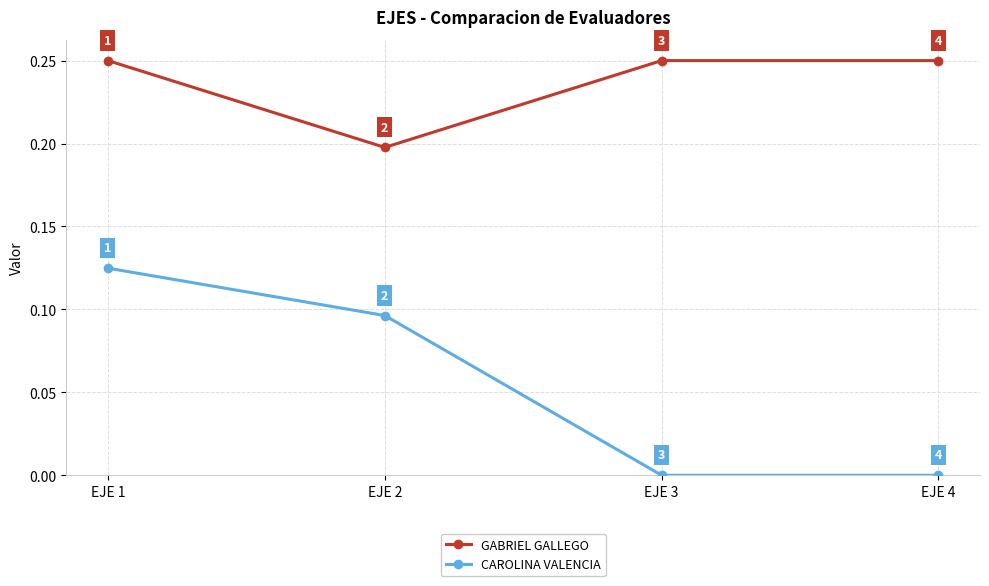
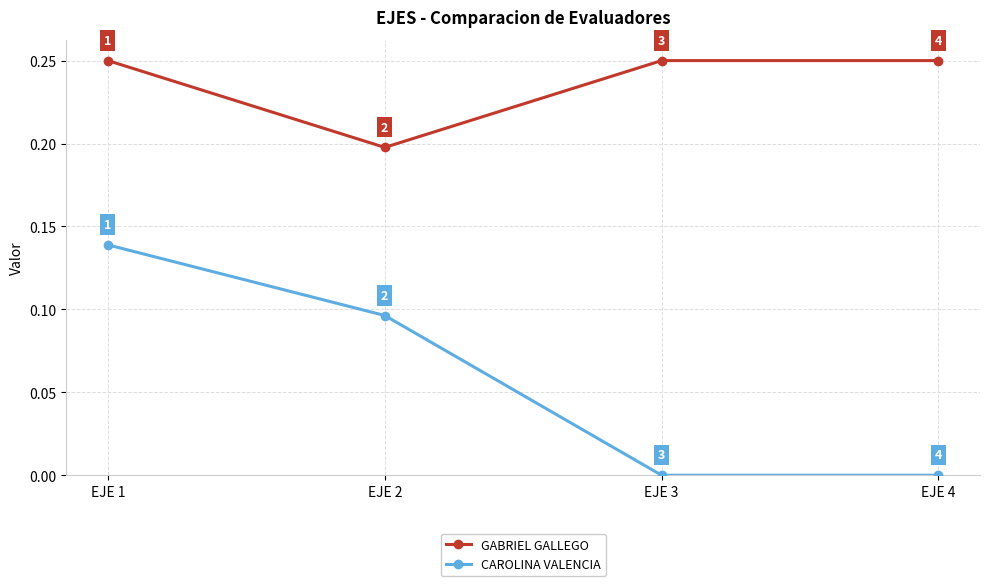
  {
    "CAROLINA VALENCIA": {
-     "EJE 1": 0.125
+     "EJE 1": 0.139
    }
  }
